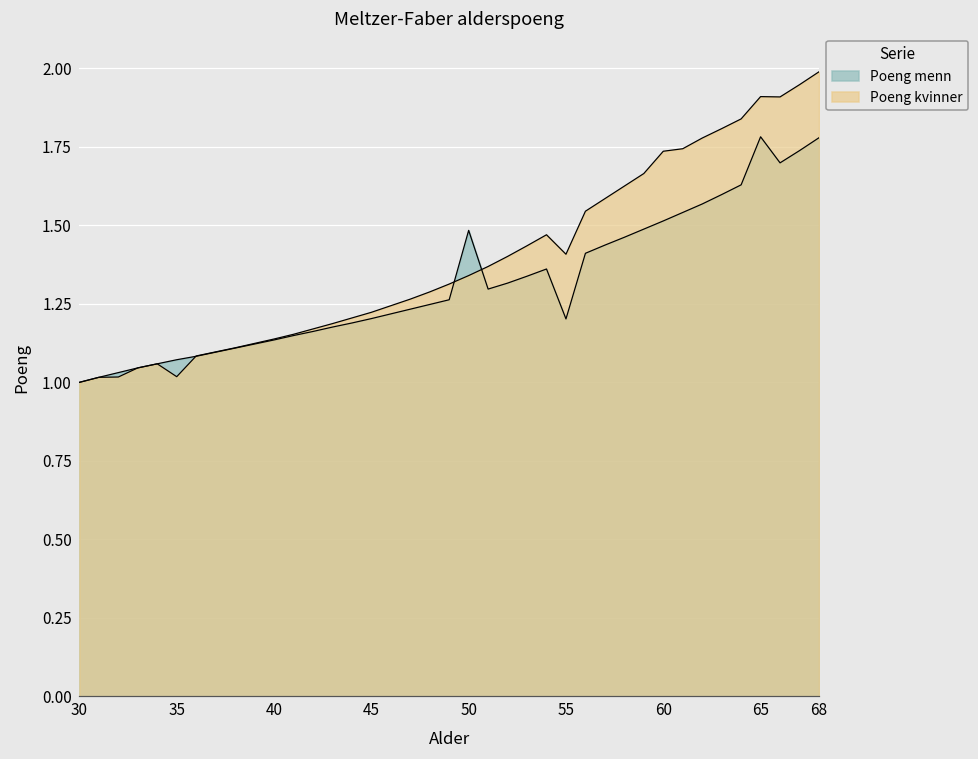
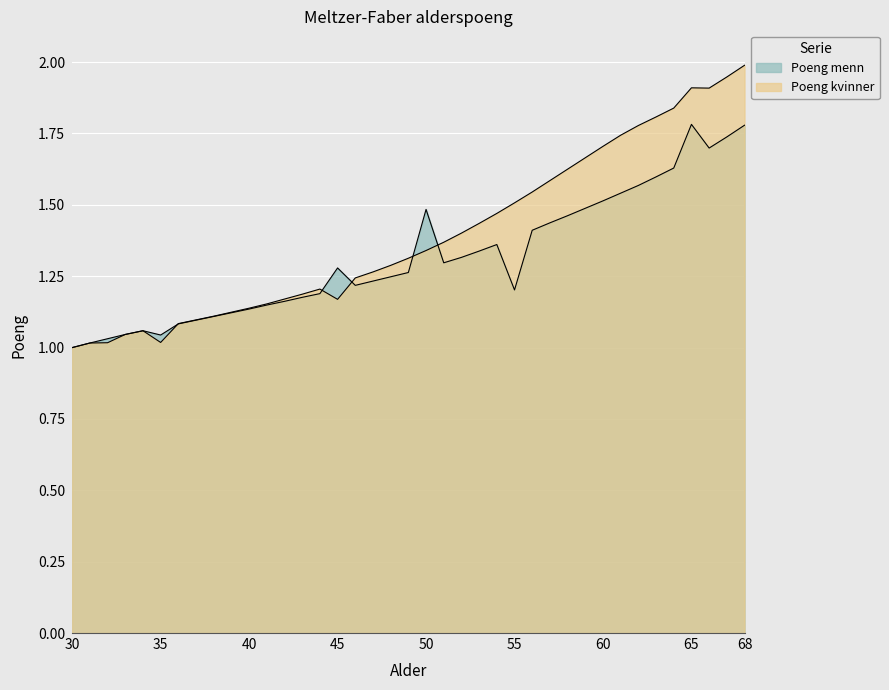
  {
    "Poeng menn": {
-     "35": 1.07,
-     "45": 1.20,
+     "35": 1.04,
+     "45": 1.28,
      "50": 1.48,
      "55": 1.20,
      "60": 1.51,
      "65": 1.78,
      "68": 1.78
    },
    "Poeng kvinner": {
      "35": 1.02,
-     "45": 1.22,
+     "45": 1.17,
      "50": 1.34,
-     "55": 1.41,
-     "60": 1.74,
+     "55": 1.51,
+     "60": 1.71,
      "65": 1.91,
      "68": 1.99
    }
  }
